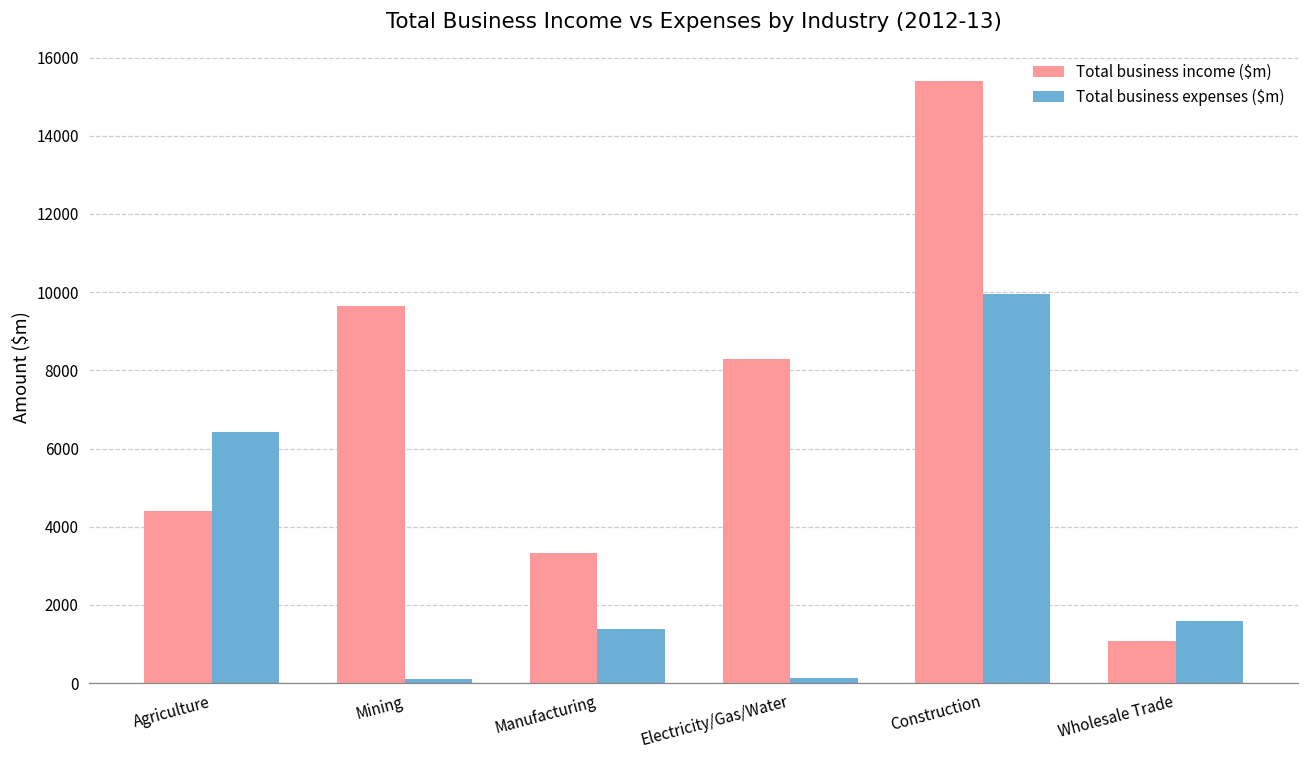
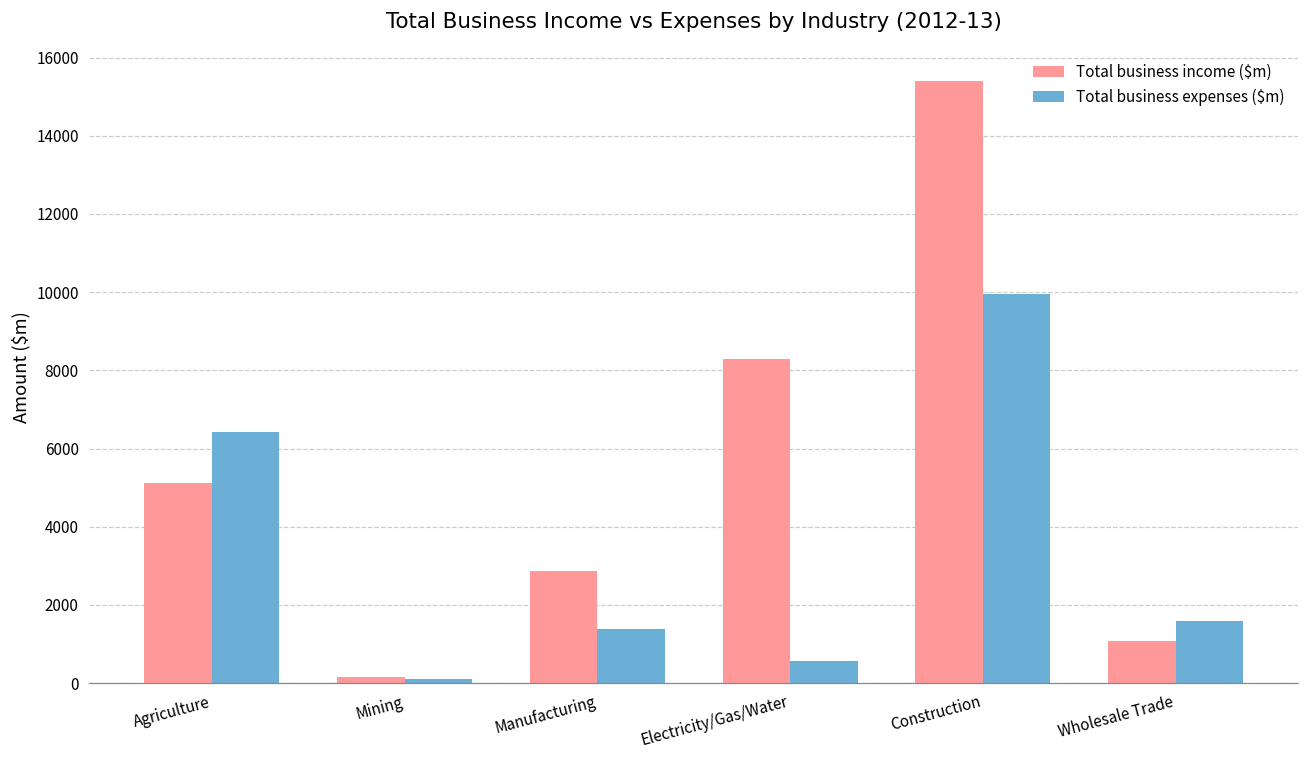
  {
    "Total business income ($m)": {
-     "Agriculture": 4400,
-     "Mining": 9600,
-     "Manufacturing": 3300,
+     "Agriculture": 5100,
+     "Mining": 200,
+     "Manufacturing": 2900,
      "Electricity/Gas/Water": 8300,
      "Construction": 15400,
      "Wholesale Trade": 1100
    },
    "Total business expenses ($m)": {
      "Agriculture": 6400,
      "Mining": 100,
      "Manufacturing": 1400,
-     "Electricity/Gas/Water": 100,
+     "Electricity/Gas/Water": 600,
      "Construction": 9900,
      "Wholesale Trade": 1600
    }
  }
